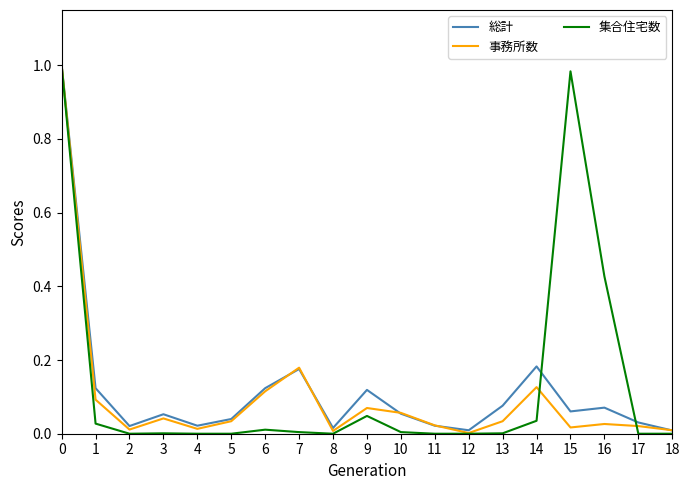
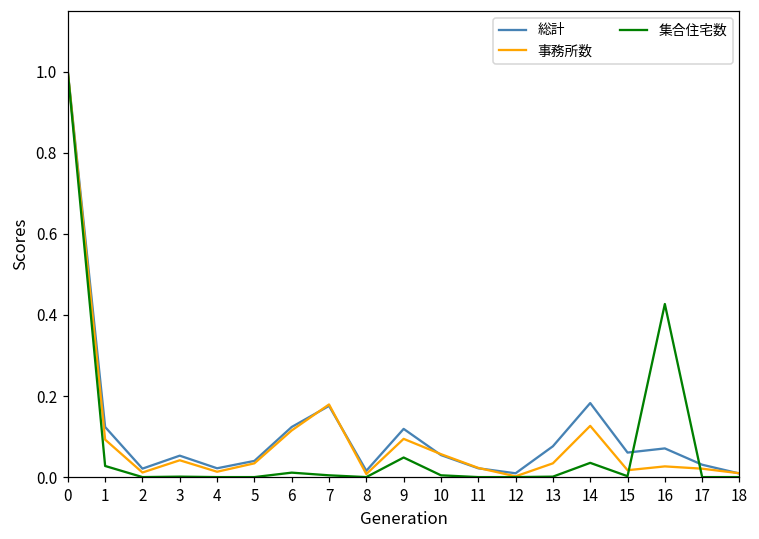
  {
    "総計": {
      "1": 0.12,
      "2": 0.02,
      "3": 0.05,
      "4": 0.02,
      "6": 0.12,
      "8": 0.02,
      "9": 0.12,
      "12": 0.01,
      "13": 0.08,
      "14": 0.18,
      "15": 0.06,
      "16": 0.07,
      "17": 0.03
    },
    "事務所数": {
      "1": 0.09,
      "2": 0.01,
      "3": 0.04,
      "4": 0.01,
      "6": 0.12,
      "8": 0.01,
-     "9": 0.07,
+     "9": 0.09,
      "13": 0.03,
      "14": 0.13,
      "15": 0.02,
      "16": 0.03,
      "17": 0.02
    },
    "集合住宅数": {
      "1": 0.03,
      "2": 0.00,
      "3": 0.00,
      "4": 0.00,
      "5": 0.00,
      "6": 0.01,
      "7": 0.00,
      "8": 0.00,
      "9": 0.05,
      "10": 0.00,
      "11": 0.00,
      "13": 0.00,
      "14": 0.04,
-     "15": 0.98,
+     "15": 0.00,
      "16": 0.43,
      "17": 0.00,
      "18": 0.00
    }
  }
